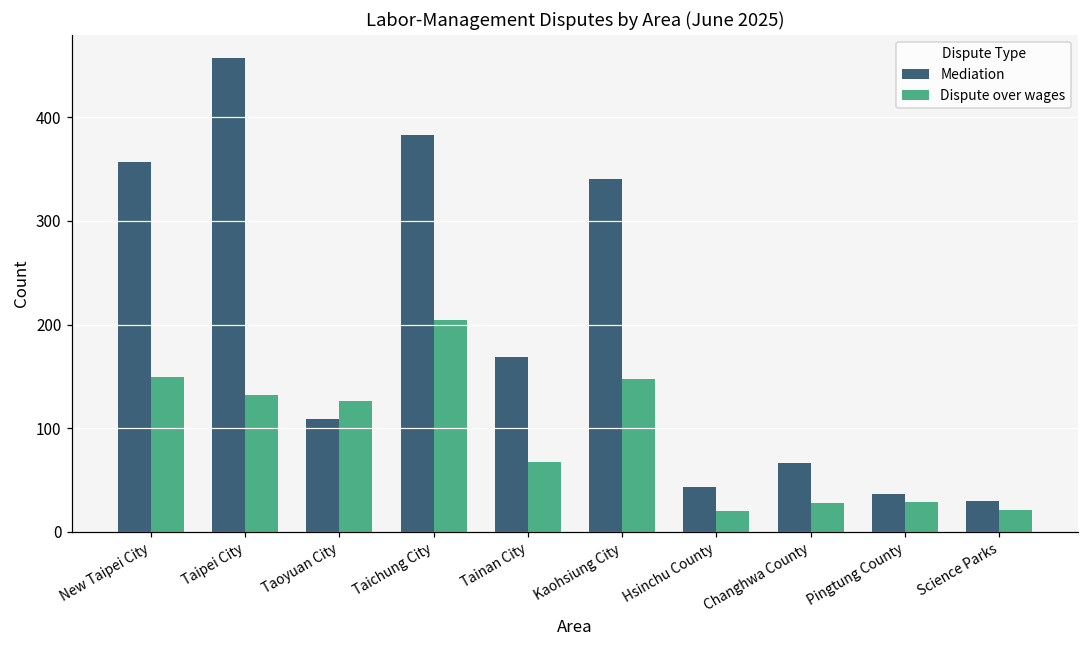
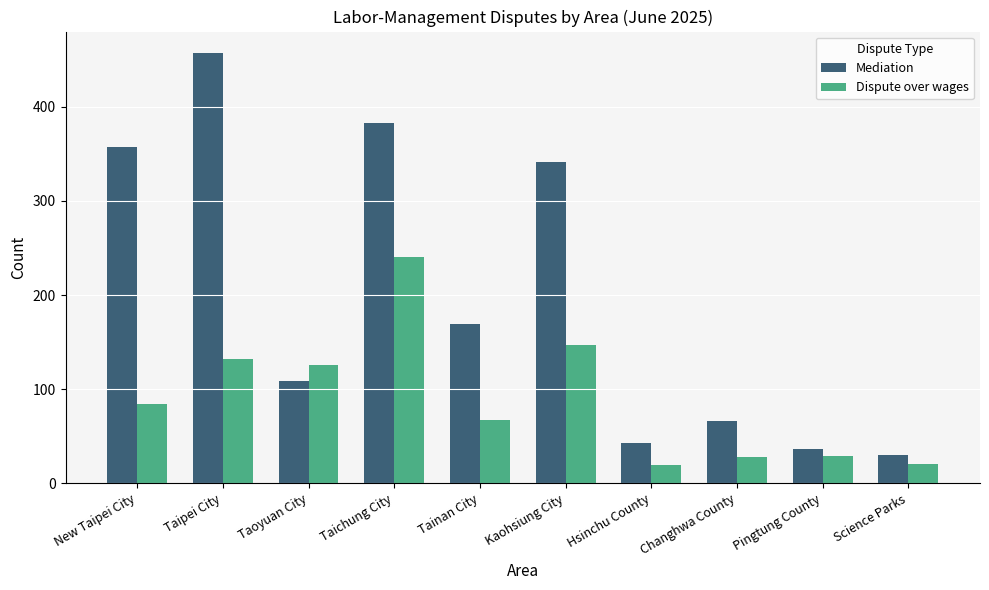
  {
    "Mediation": {
      "New Taipei City": 360,
      "Taipei City": 460,
      "Taoyuan City": 110,
      "Taichung City": 380,
      "Tainan City": 170,
      "Kaohsiung City": 340,
      "Hsinchu County": 40,
      "Changhwa County": 70,
      "Pingtung County": 40,
      "Science Parks": 30
    },
    "Dispute over wages": {
-     "New Taipei City": 150,
+     "New Taipei City": 80,
      "Taipei City": 130,
      "Taoyuan City": 130,
-     "Taichung City": 200,
+     "Taichung City": 240,
      "Tainan City": 70,
      "Kaohsiung City": 150,
      "Hsinchu County": 20,
      "Changhwa County": 30,
      "Pingtung County": 30,
      "Science Parks": 20
    }
  }
